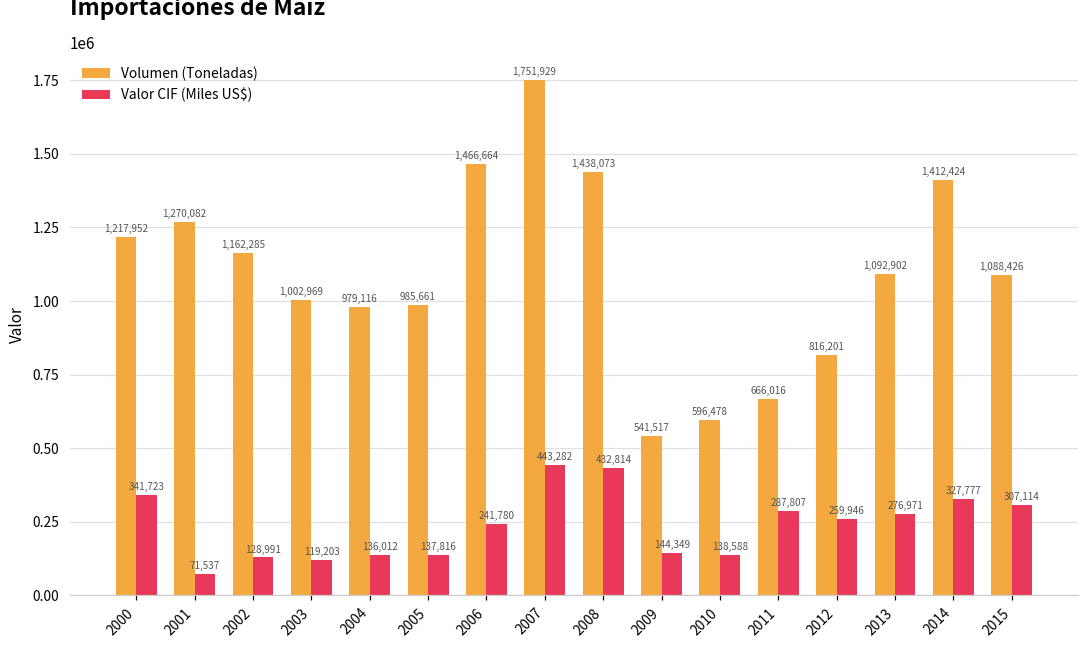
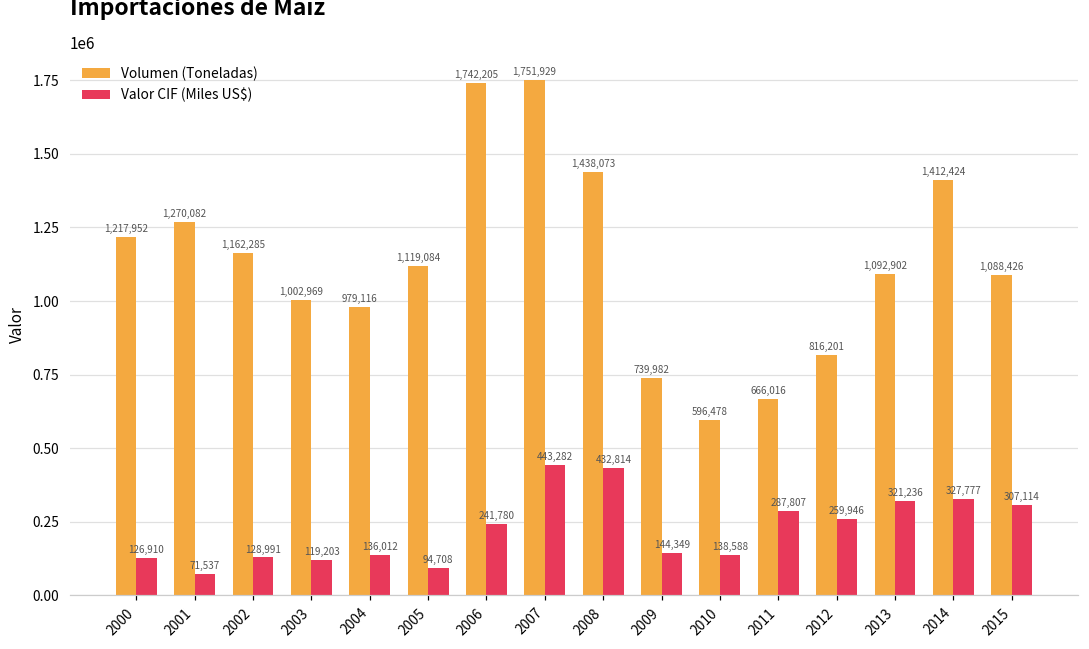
  {
    "Volumen (Toneladas)": {
      "2000": "1,217,952",
      "2001": "1,270,082",
      "2002": "1,162,285",
      "2003": "1,002,969",
      "2004": "979,116",
-     "2005": "985,661",
-     "2006": "1,466,664",
+     "2005": "1,119,084",
+     "2006": "1,742,205",
      "2007": "1,751,929",
      "2008": "1,438,073",
-     "2009": "541,517",
+     "2009": "739,982",
      "2010": "596,478",
      "2011": "666,016",
      "2012": "816,201",
      "2013": "1,092,902",
      "2014": "1,412,424",
      "2015": "1,088,426"
    },
    "Valor CIF (Miles US$)": {
-     "2000": "341,723",
+     "2000": "126,910",
      "2001": "71,537",
      "2002": "128,991",
      "2003": "119,203",
      "2004": "136,012",
-     "2005": "137,816",
+     "2005": "94,708",
      "2006": "241,780",
      "2007": "443,282",
      "2008": "432,814",
      "2009": "144,349",
      "2010": "138,588",
      "2011": "287,807",
      "2012": "259,946",
-     "2013": "276,971",
+     "2013": "321,236",
      "2014": "327,777",
      "2015": "307,114"
    }
  }
